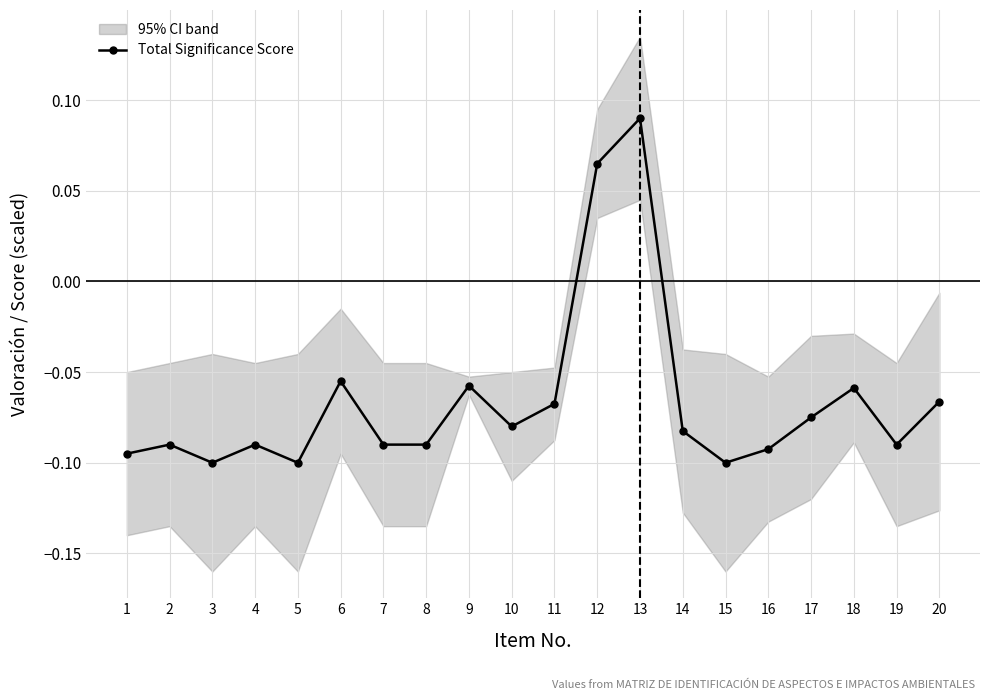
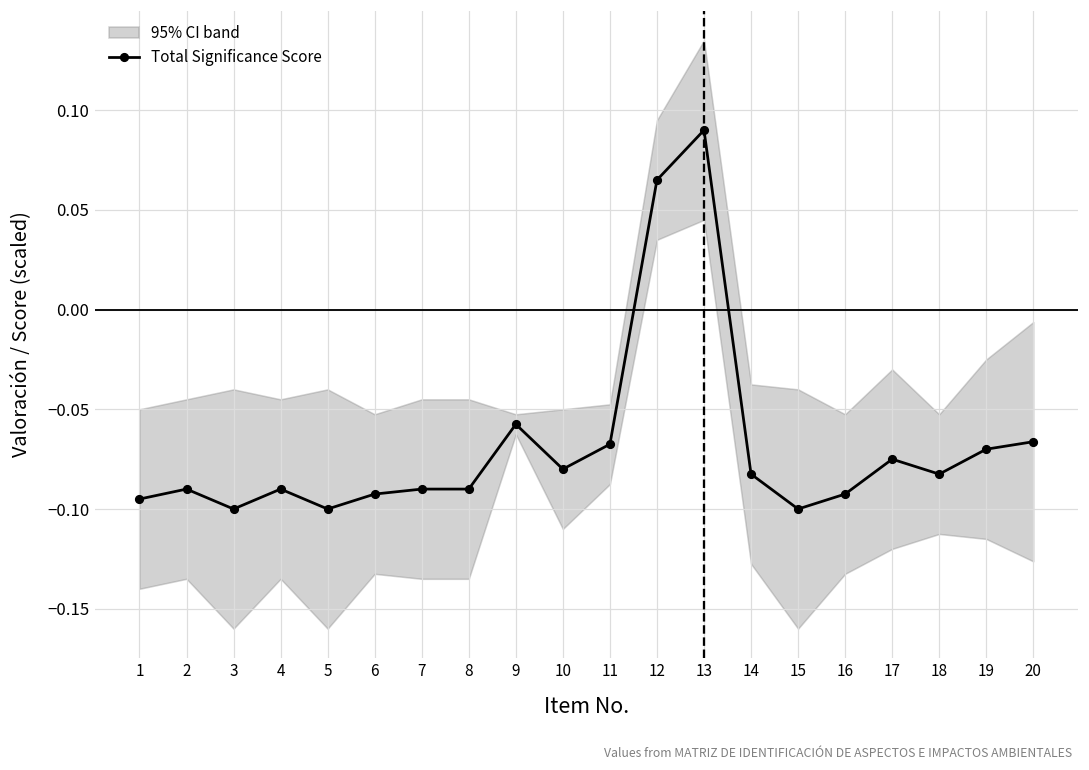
  {
    "Total Significance Score": {
      "1": -0.095,
      "2": -0.090,
      "3": -0.100,
      "4": -0.090,
      "5": -0.100,
-     "6": -0.055,
+     "6": -0.093,
      "7": -0.090,
      "8": -0.090,
      "9": -0.058,
      "10": -0.080,
      "11": -0.068,
      "12": 0.065,
      "13": 0.090,
      "14": -0.083,
      "15": -0.100,
      "16": -0.093,
      "17": -0.075,
-     "18": -0.059,
-     "19": -0.090,
+     "18": -0.083,
+     "19": -0.070,
      "20": -0.066
    }
  }
